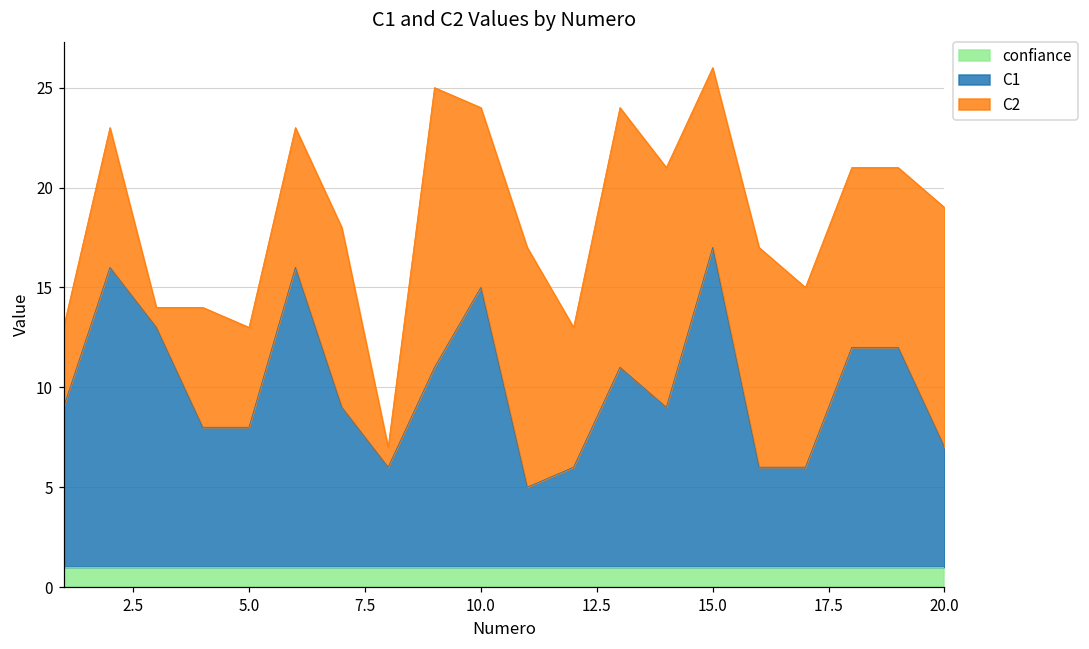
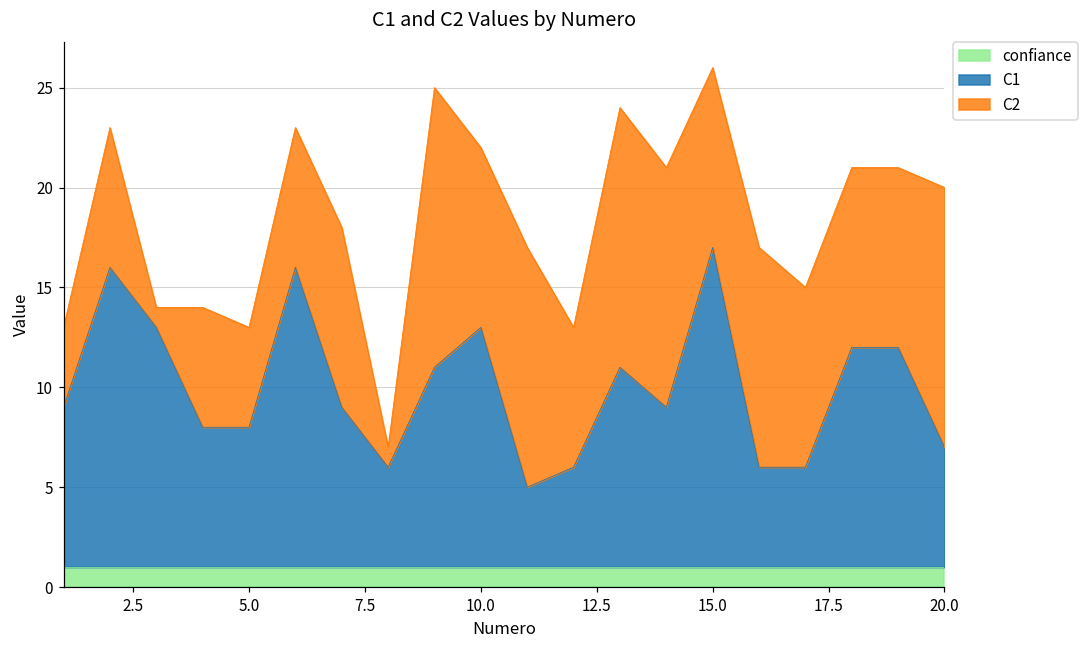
  {
    "confiance": {
      "5.0": 1.0,
      "10.0": 1.0,
      "15.0": 1.0,
      "20.0": 1.0
    },
    "C1": {
      "5.0": 8.0,
-     "10.0": 15.0,
+     "10.0": 13.0,
      "15.0": 17.0,
      "20.0": 7.0
    },
    "C2": {
      "10.0": 9,
-     "20.0": 12
+     "20.0": 13
    }
  }
